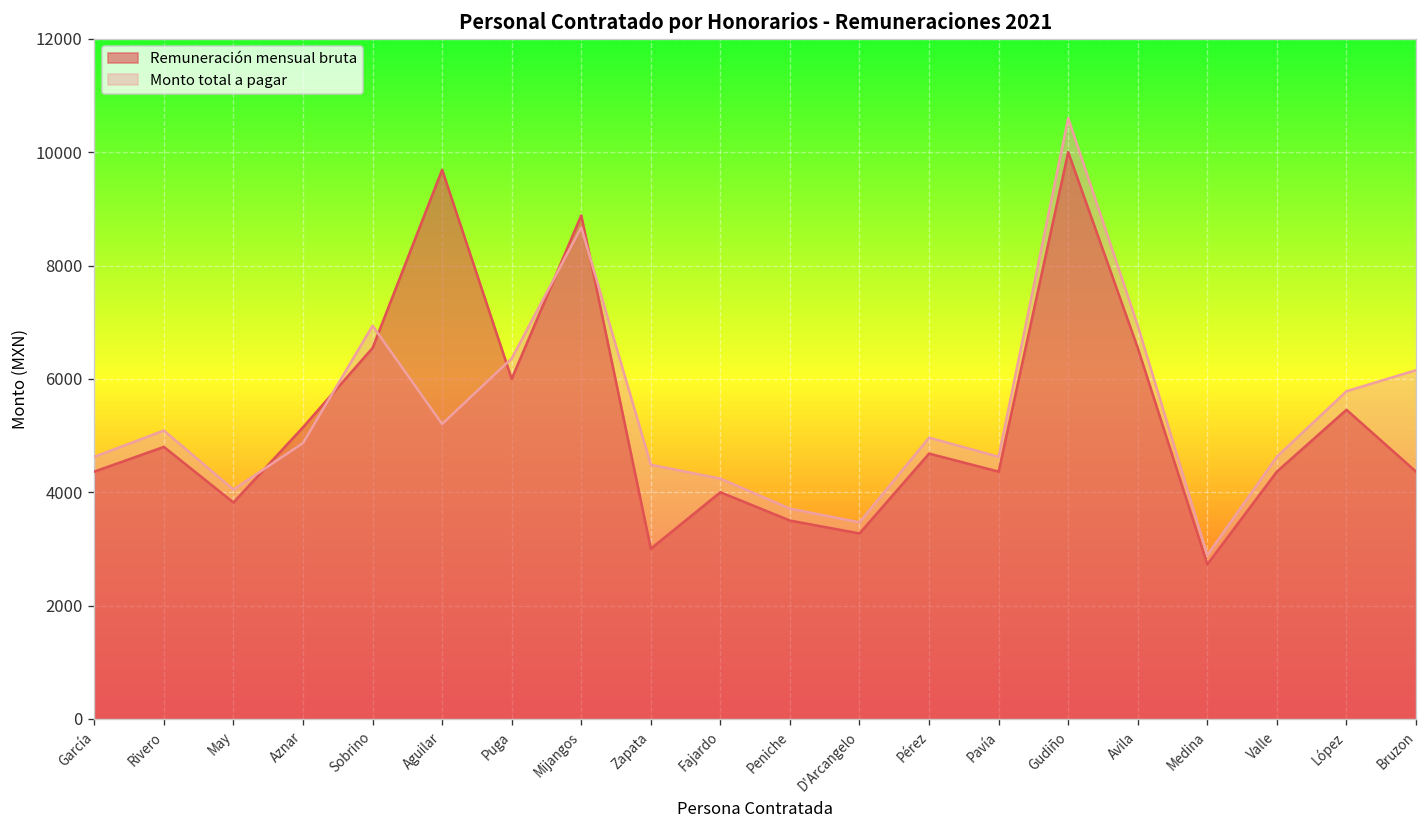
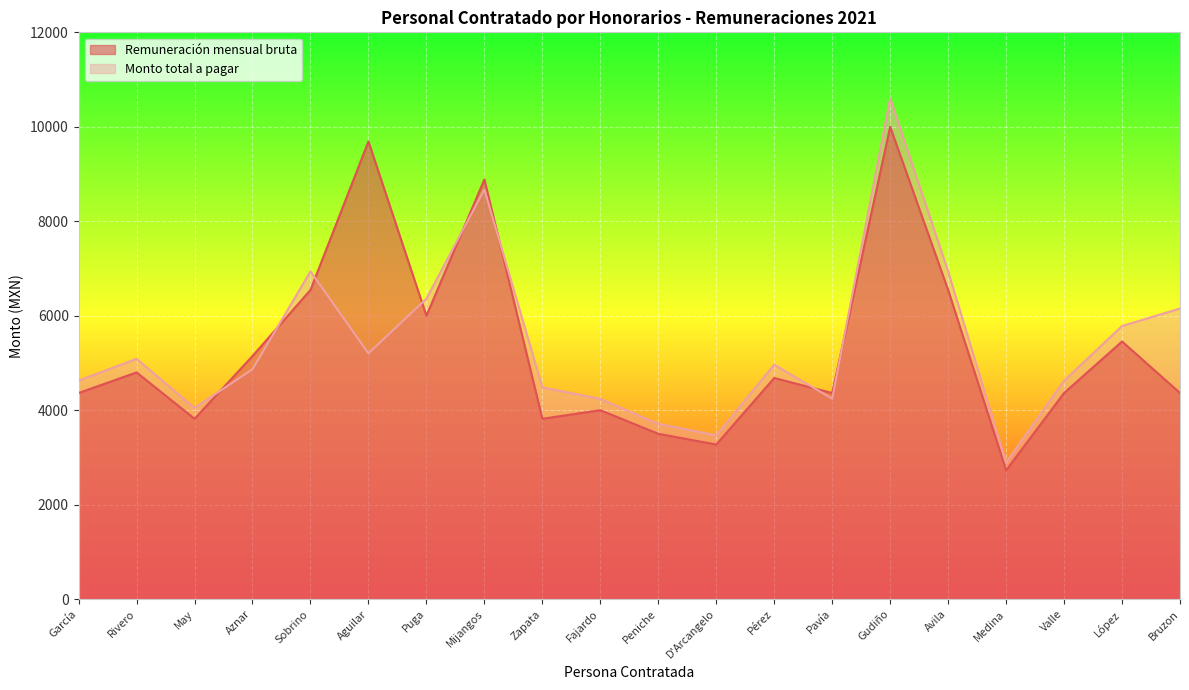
  {
    "Remuneración mensual bruta": {
      "García": 4400,
      "Rivero": 4800,
      "May": 3800,
      "Aznar": 5100,
      "Sobrino": 6500,
      "Aguilar": 9700,
      "Puga": 6000,
      "Mijangos": 8900,
-     "Zapata": 3000,
+     "Zapata": 3800,
      "Fajardo": 4000,
      "Peniche": 3500,
      "D'Arcangelo": 3300,
      "Pérez": 4700,
      "Pavía": 4400,
      "Gudiño": 10000,
      "Avila": 6500,
      "Medina": 2700,
      "Valle": 4400,
      "López": 5500,
      "Bruzon": 4400
    },
    "Monto total a pagar": {
      "García": 4600,
      "Rivero": 5100,
      "May": 4000,
      "Aznar": 4900,
      "Sobrino": 6900,
      "Aguilar": 5200,
      "Puga": 6400,
      "Mijangos": 8700,
      "Zapata": 4500,
      "Fajardo": 4200,
      "Peniche": 3700,
      "D'Arcangelo": 3500,
      "Pérez": 5000,
-     "Pavía": 4600,
+     "Pavía": 4200,
      "Gudiño": 10600,
      "Avila": 6900,
      "Medina": 2900,
      "Valle": 4600,
      "López": 5800,
      "Bruzon": 6200
    }
  }
